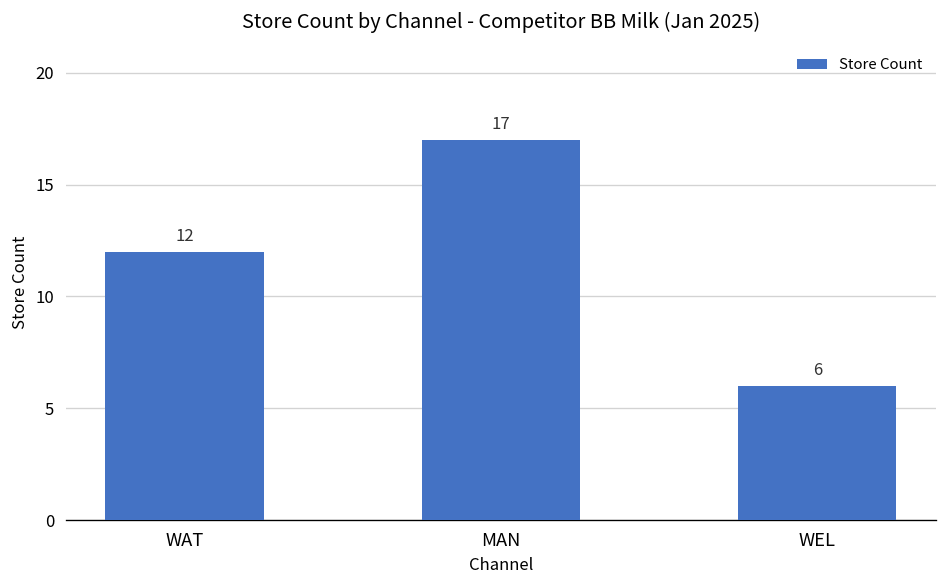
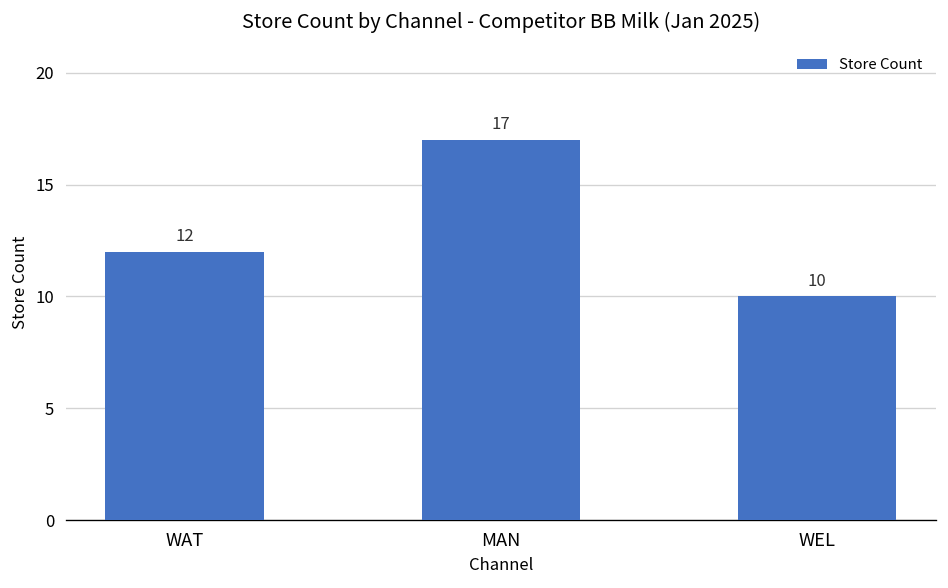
  {
    "WAT": 12,
    "MAN": 17,
-   "WEL": 6
+   "WEL": 10
  }
